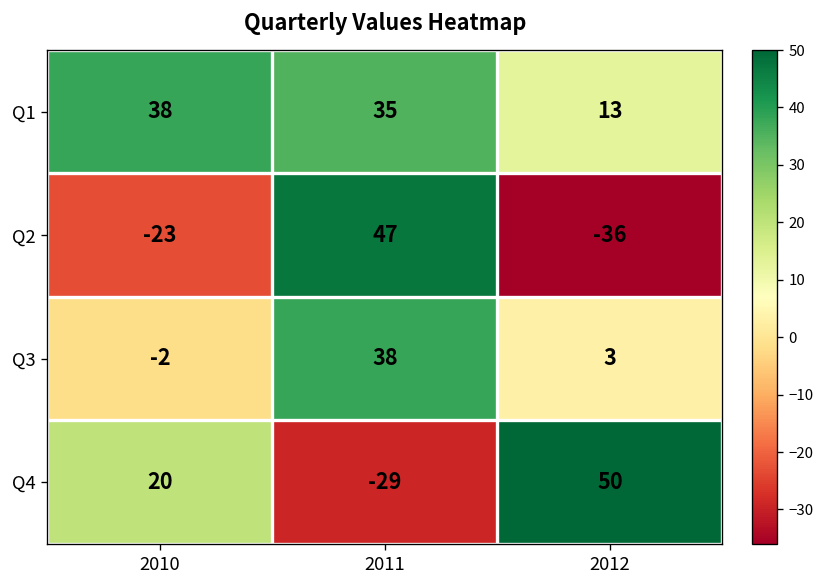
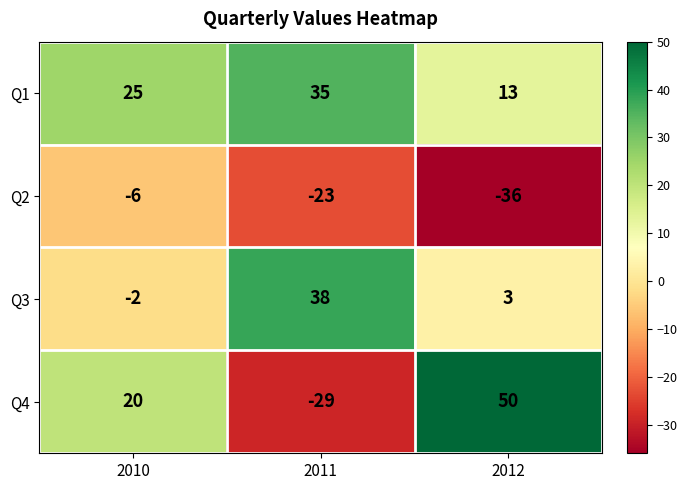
  {
    "Q1": {
-     "2010": 38,
+     "2010": 25,
      "2011": 35,
      "2012": 13
    },
    "Q2": {
-     "2010": -23,
-     "2011": 47,
+     "2010": -6,
+     "2011": -23,
      "2012": -36
    },
    "Q3": {
      "2010": -2,
      "2011": 38,
      "2012": 3
    },
    "Q4": {
      "2010": 20,
      "2011": -29,
      "2012": 50
    }
  }
